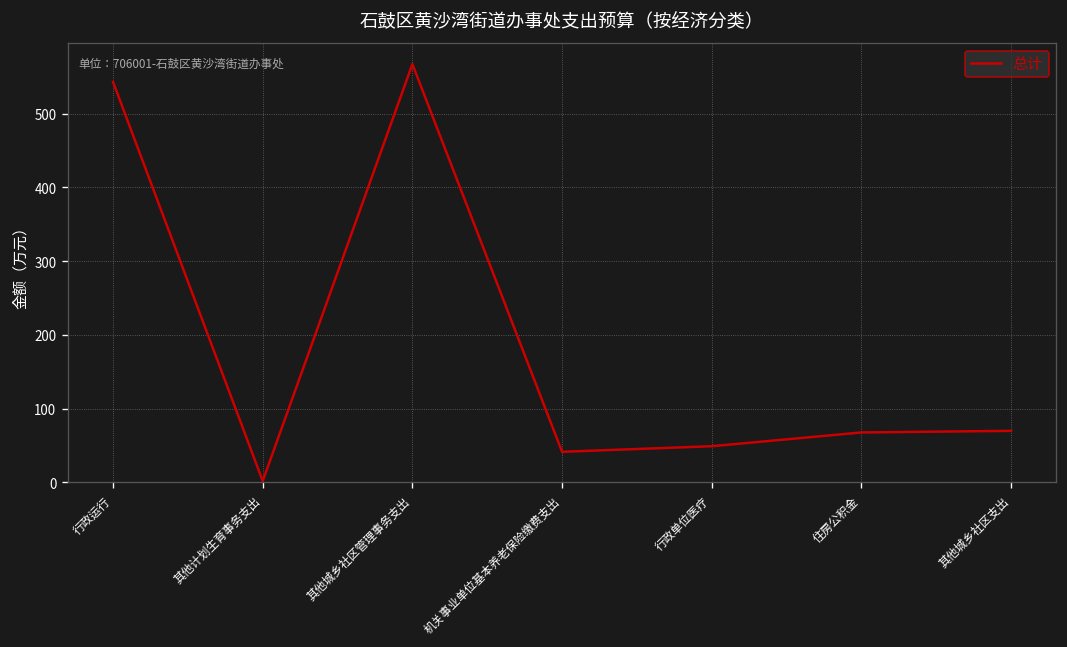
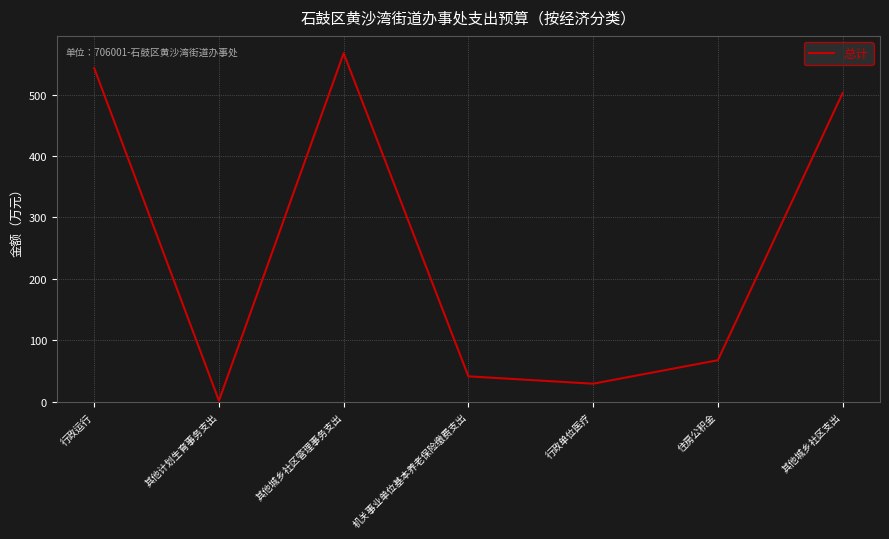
  {
    "其他计划生育事务支出": 0,
    "其他城乡社区管理事务支出": 570,
    "机关事业单位基本养老保险缴费支出": 40,
-   "行政单位医疗": 50,
+   "行政单位医疗": 30,
    "住房公积金": 70,
-   "其他城乡社区支出": 70
+   "其他城乡社区支出": 500
  }
